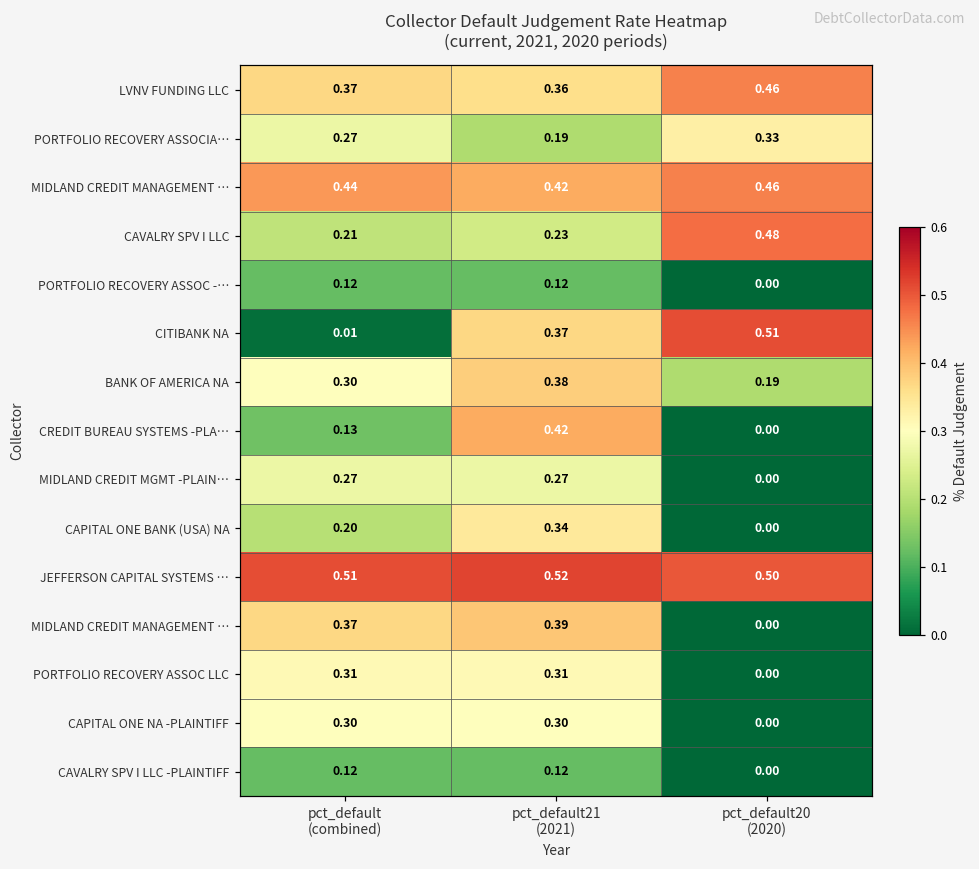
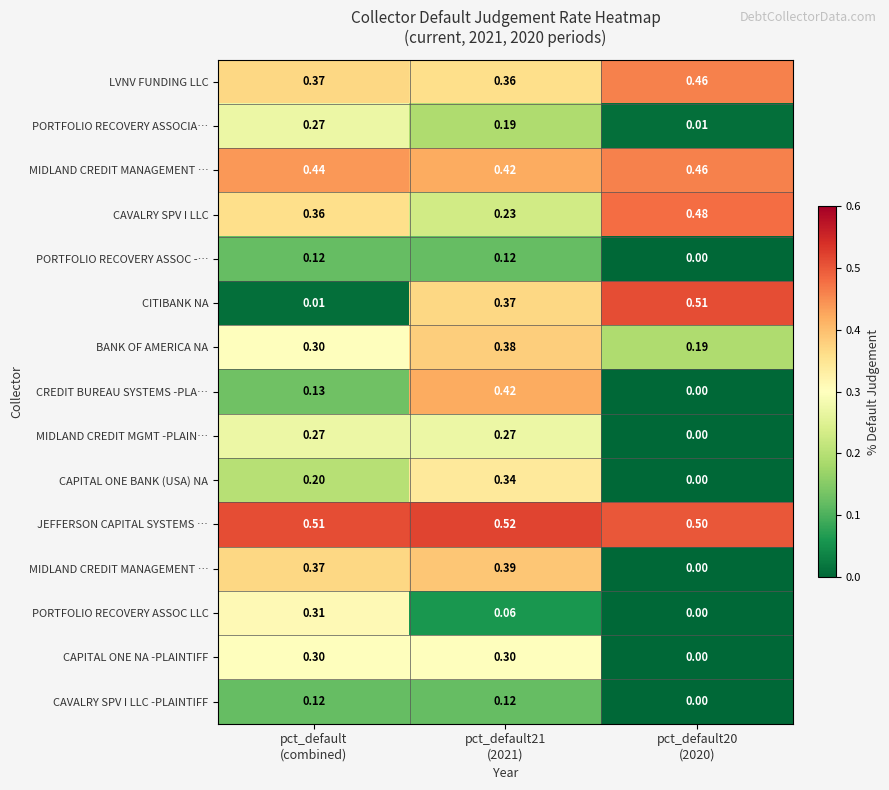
  {
    "LVNV FUNDING LLC": {
      "pct_default (combined)": 0.37,
      "pct_default21 (2021)": 0.36,
      "pct_default20 (2020)": 0.46
    },
    "PORTFOLIO RECOVERY ASSOCIA…": {
      "pct_default (combined)": 0.27,
      "pct_default21 (2021)": 0.19,
-     "pct_default20 (2020)": 0.33
+     "pct_default20 (2020)": 0.01
    },
    "CAVALRY SPV I LLC": {
-     "pct_default (combined)": 0.21,
+     "pct_default (combined)": 0.36,
      "pct_default21 (2021)": 0.23,
      "pct_default20 (2020)": 0.48
    },
    "PORTFOLIO RECOVERY ASSOC -…": {
      "pct_default (combined)": 0.12,
      "pct_default21 (2021)": 0.12,
      "pct_default20 (2020)": 0.00
    },
    "CITIBANK NA": {
      "pct_default (combined)": 0.01,
      "pct_default21 (2021)": 0.37,
      "pct_default20 (2020)": 0.51
    },
    "BANK OF AMERICA NA": {
      "pct_default (combined)": 0.30,
      "pct_default21 (2021)": 0.38,
      "pct_default20 (2020)": 0.19
    },
    "CREDIT BUREAU SYSTEMS -PLA…": {
      "pct_default (combined)": 0.13,
      "pct_default21 (2021)": 0.42,
      "pct_default20 (2020)": 0.00
    },
    "MIDLAND CREDIT MGMT -PLAIN…": {
      "pct_default (combined)": 0.27,
      "pct_default21 (2021)": 0.27,
      "pct_default20 (2020)": 0.00
    },
    "CAPITAL ONE BANK (USA) NA": {
      "pct_default (combined)": 0.20,
      "pct_default21 (2021)": 0.34,
      "pct_default20 (2020)": 0.00
    },
    "JEFFERSON CAPITAL SYSTEMS …": {
      "pct_default (combined)": 0.51,
      "pct_default21 (2021)": 0.52,
      "pct_default20 (2020)": 0.50
    },
    "PORTFOLIO RECOVERY ASSOC LLC": {
      "pct_default (combined)": 0.31,
-     "pct_default21 (2021)": 0.31,
+     "pct_default21 (2021)": 0.06,
      "pct_default20 (2020)": 0.00
    },
    "CAPITAL ONE NA -PLAINTIFF": {
      "pct_default (combined)": 0.30,
      "pct_default21 (2021)": 0.30,
      "pct_default20 (2020)": 0.00
    },
    "CAVALRY SPV I LLC -PLAINTIFF": {
      "pct_default (combined)": 0.12,
      "pct_default21 (2021)": 0.12,
      "pct_default20 (2020)": 0.00
    }
  }
